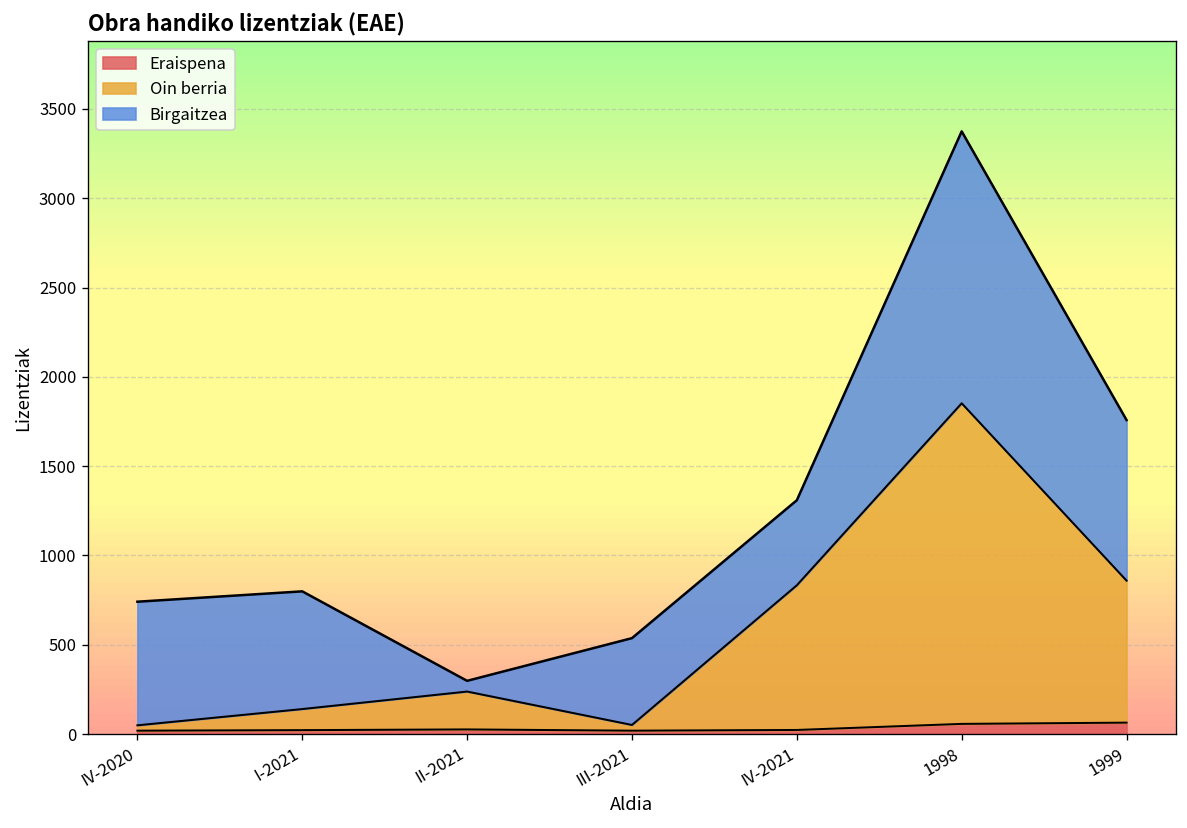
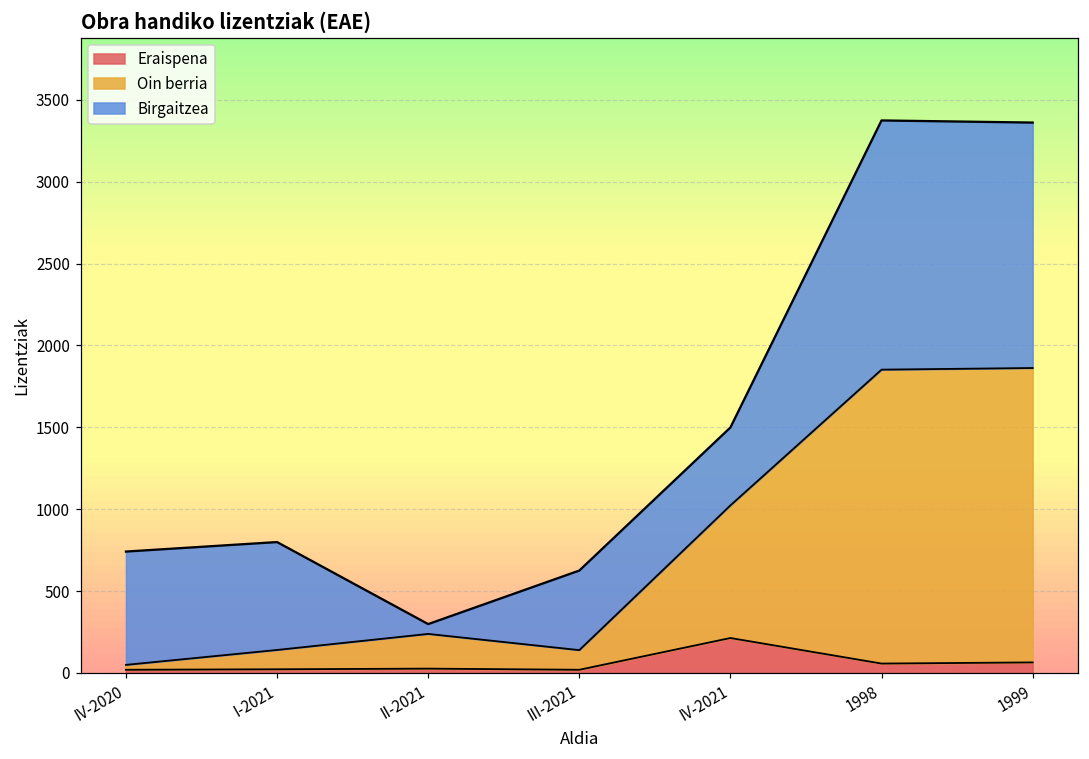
  {
    "Eraispena": {
      "IV-2020": 20,
      "I-2021": 20,
      "II-2021": 30,
      "III-2021": 20,
-     "IV-2021": 20,
+     "IV-2021": 210,
      "1998": 60,
      "1999": 60
    },
    "Oin berria": {
      "IV-2020": 30,
      "I-2021": 120,
      "II-2021": 210,
-     "III-2021": 30,
+     "III-2021": 120,
      "IV-2021": 810,
      "1998": 1800,
-     "1999": 800
+     "1999": 1800
    },
    "Birgaitzea": {
      "IV-2020": 690,
      "I-2021": 660,
      "II-2021": 60,
      "III-2021": 490,
      "IV-2021": 480,
      "1998": 1520,
-     "1999": 900
+     "1999": 1500
    }
  }
